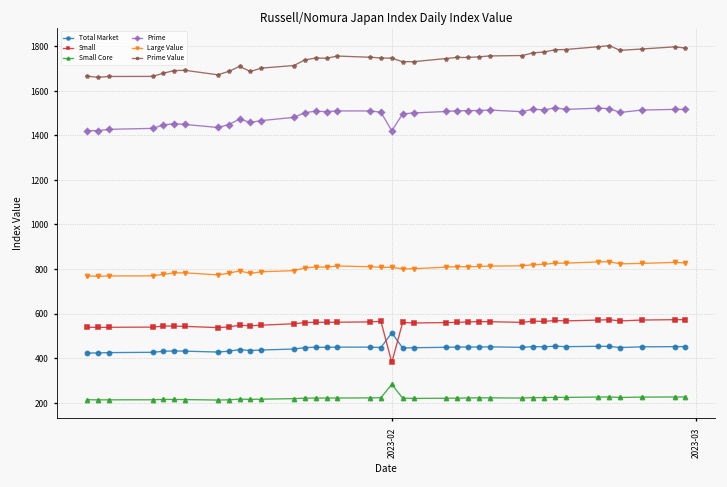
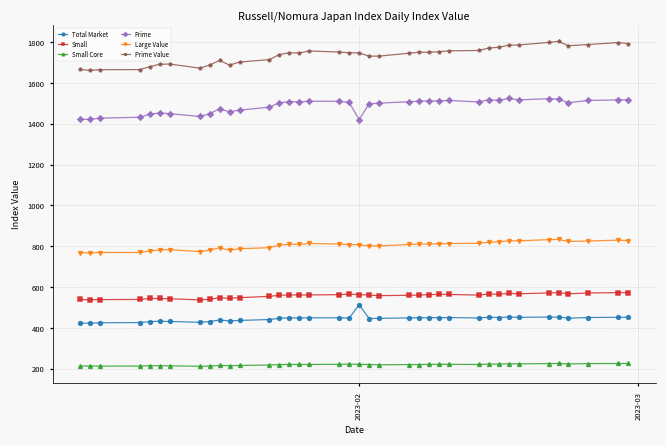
  {
    "Total Market": {
      "2023-02": 510
    },
    "Small": {
-     "2023-02": 380
+     "2023-02": 560
    },
    "Small Core": {
-     "2023-02": 280
+     "2023-02": 220
    },
    "Prime": {
      "2023-02": 1420
    },
    "Large Value": {
      "2023-02": 810
    },
    "Prime Value": {
      "2023-02": 1750
    }
  }
